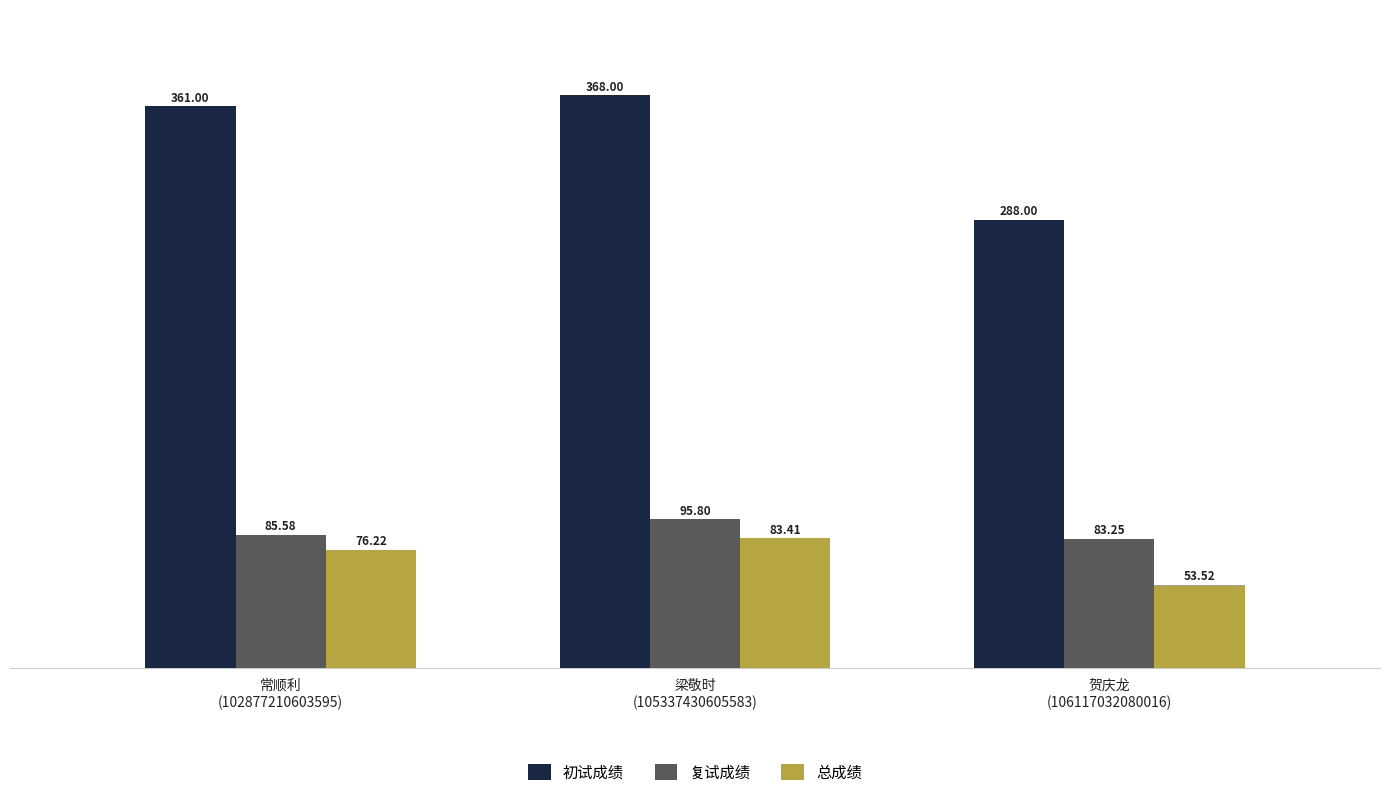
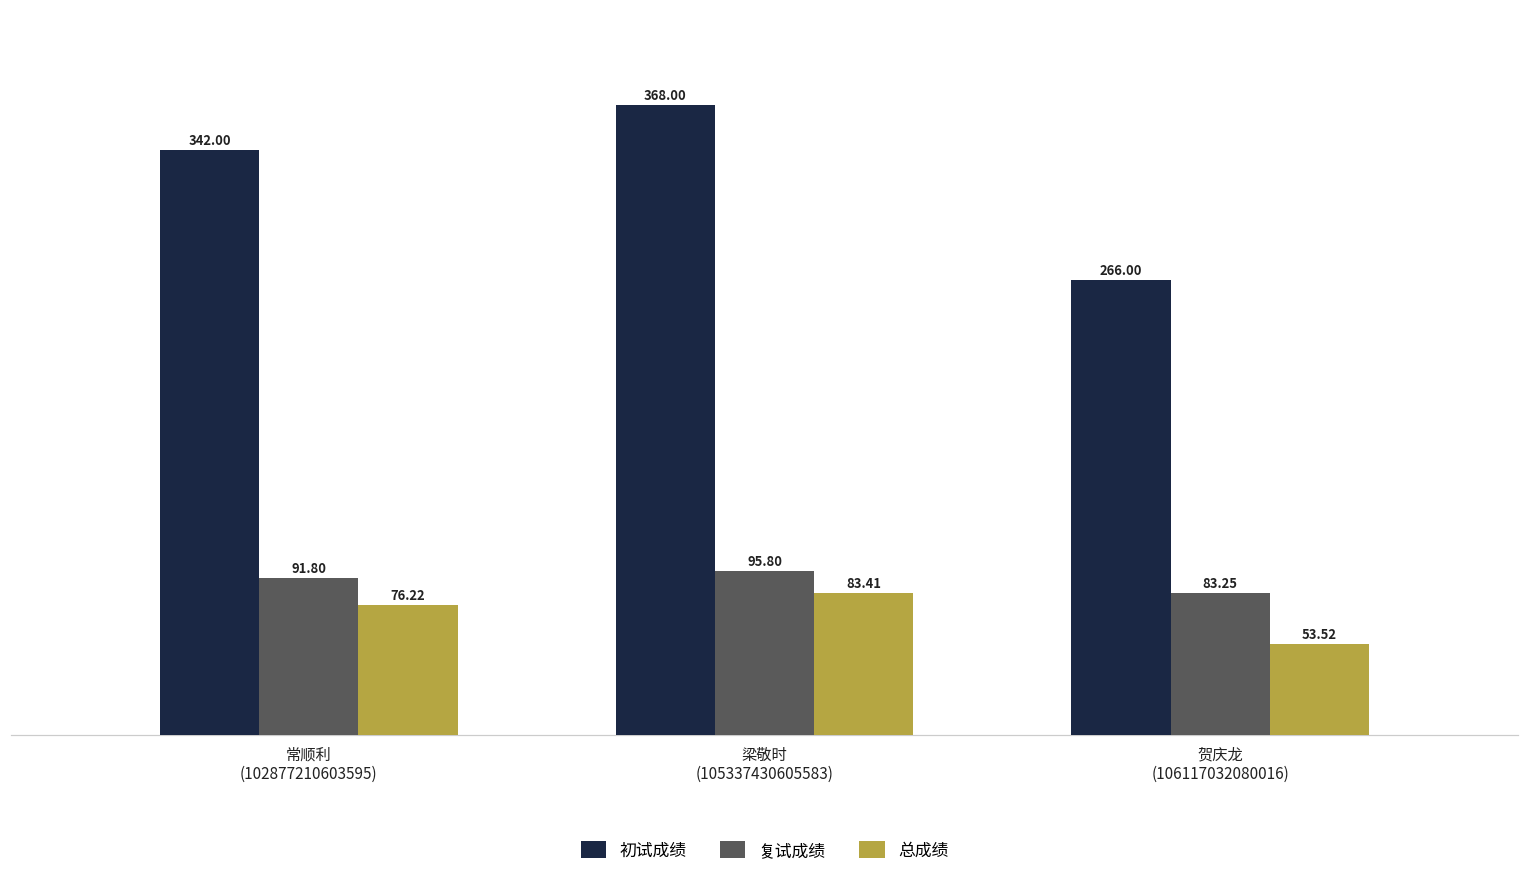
  {
    "初试成绩": {
-     "常顺利 (102877210603595)": 361.00,
+     "常顺利 (102877210603595)": 342.00,
      "梁敬时 (105337430605583)": 368.00,
-     "贺庆龙 (106117032080016)": 288.00
+     "贺庆龙 (106117032080016)": 266.00
    },
    "复试成绩": {
-     "常顺利 (102877210603595)": 85.58,
+     "常顺利 (102877210603595)": 91.80,
      "梁敬时 (105337430605583)": 95.80,
      "贺庆龙 (106117032080016)": 83.25
    },
    "总成绩": {
      "常顺利 (102877210603595)": 76.22,
      "梁敬时 (105337430605583)": 83.41,
      "贺庆龙 (106117032080016)": 53.52
    }
  }
